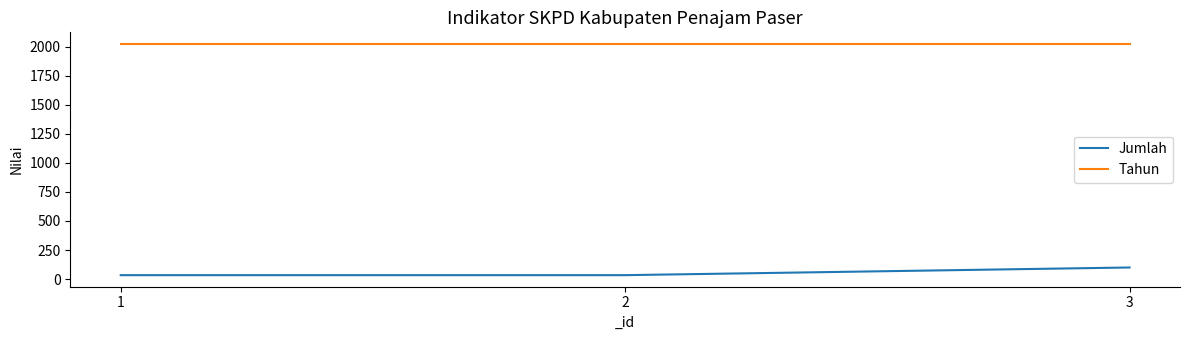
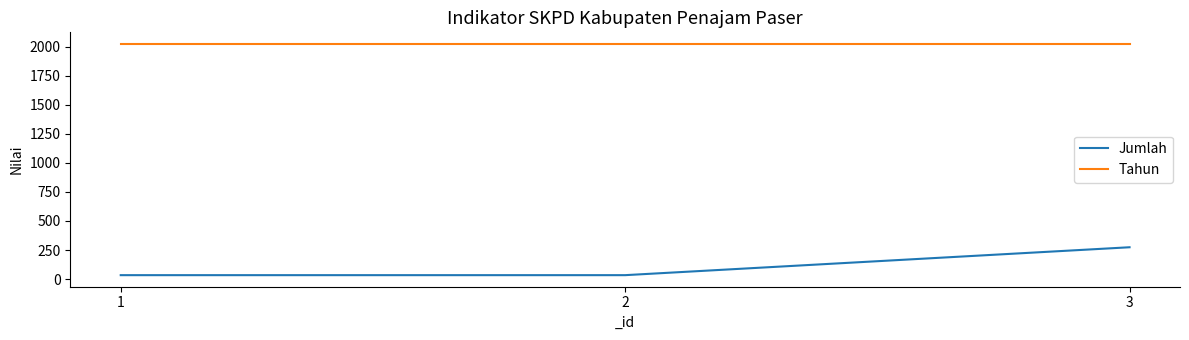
  {
    "Jumlah": {
      "1": 30,
      "2": 30,
-     "3": 100
+     "3": 270
    },
    "Tahun": {
      "1": 2020,
      "2": 2020,
      "3": 2020
    }
  }
